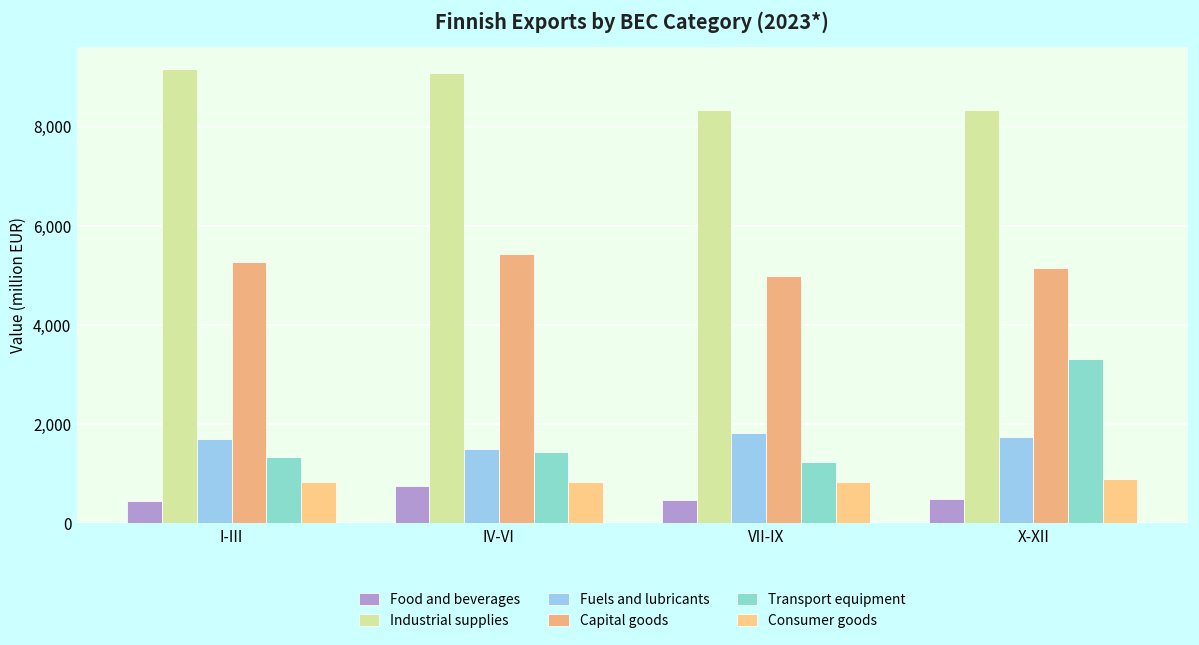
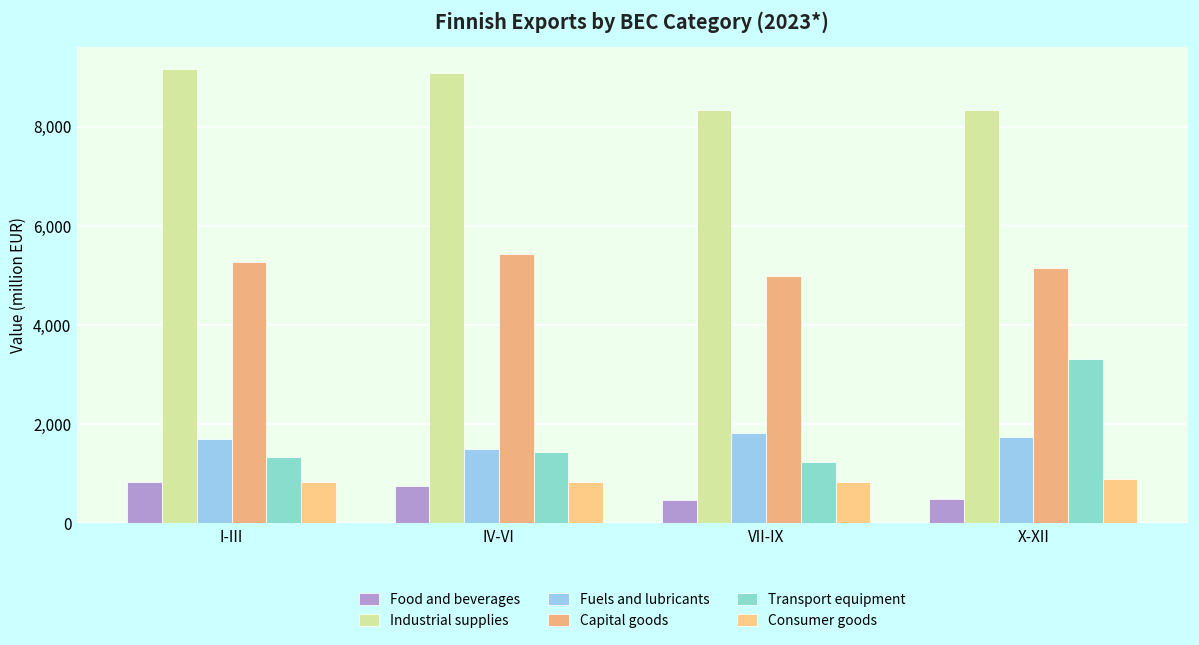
  {
    "Food and beverages": {
-     "I-III": 500,
+     "I-III": 800,
      "IV-VI": 800,
      "VII-IX": 500,
      "X-XII": 500
    }
  }
